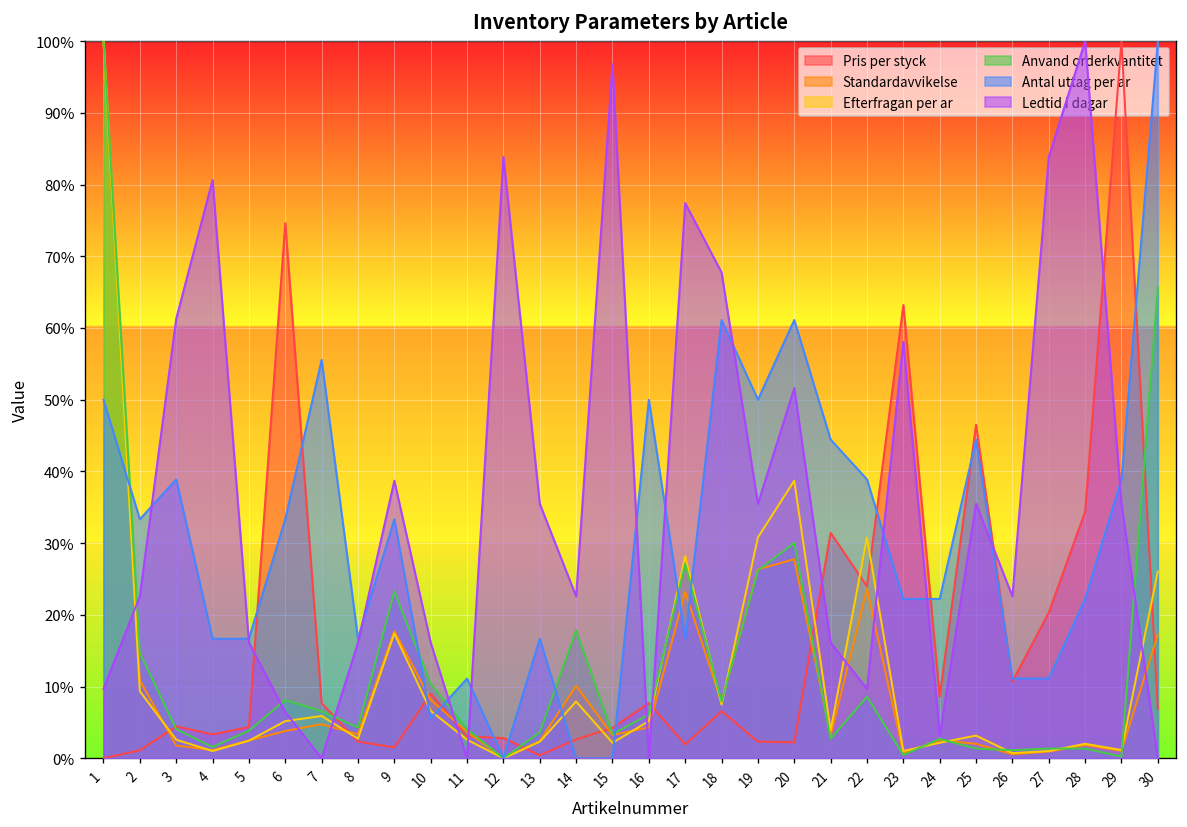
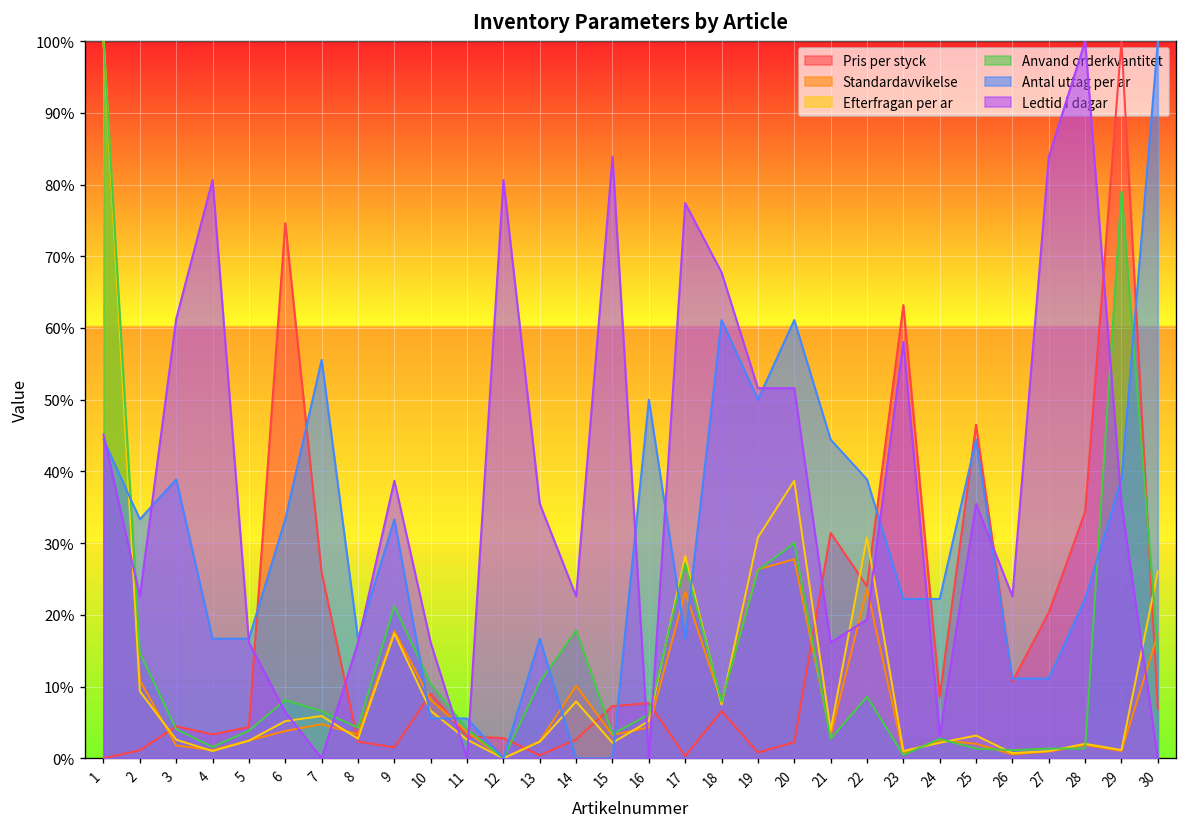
  {
    "Pris per styck": {
      "1": "0%",
      "2": "1%",
      "4": "3%",
      "5": "4%",
      "6": "75%",
-     "7": "8%",
+     "7": "26%",
      "9": "2%",
      "10": "9%",
      "11": "3%",
      "12": "3%",
      "13": "0%",
      "14": "3%",
-     "15": "4%",
+     "15": "7%",
      "16": "8%",
-     "17": "2%",
+     "17": "0%",
      "18": "7%",
-     "19": "2%",
+     "19": "1%",
      "20": "2%",
      "21": "31%",
      "23": "63%",
      "24": "9%",
      "25": "47%",
      "27": "20%",
      "28": "34%",
      "29": "100%",
      "30": "7%"
    },
    "Anvand orderkvantitet": {
      "2": "15%",
      "4": "2%",
      "5": "4%",
      "6": "8%",
      "7": "7%",
      "8": "4%",
-     "9": "23%",
+     "9": "21%",
      "10": "10%",
-     "13": "4%",
+     "13": "11%",
      "14": "18%",
      "16": "6%",
      "17": "27%",
      "20": "30%",
      "21": "3%",
      "22": "9%",
      "25": "1%",
      "28": "1%",
-     "29": "0%",
-     "30": "66%"
+     "29": "79%",
+     "30": "15%"
    },
    "Antal uttag per ar": {
-     "1": "50%",
+     "1": "44%",
      "2": "33%",
      "3": "39%",
      "4": "17%",
      "5": "17%",
      "6": "33%",
      "7": "56%",
      "8": "17%",
      "9": "33%",
      "10": "6%",
-     "11": "11%",
+     "11": "6%",
      "13": "17%",
      "14": "0%",
      "15": "0%",
      "16": "50%",
      "17": "17%",
      "18": "61%",
      "19": "50%",
      "20": "61%",
      "21": "44%",
      "22": "39%",
      "23": "22%",
      "24": "22%",
      "25": "44%",
      "27": "11%",
      "28": "22%",
      "29": "39%",
      "30": "100%"
    },
    "Ledtid i dagar": {
-     "1": "10%",
+     "1": "45%",
      "2": "23%",
      "3": "61%",
      "4": "81%",
      "5": "16%",
      "6": "6%",
      "7": "0%",
      "8": "16%",
      "9": "39%",
      "10": "16%",
      "11": "0%",
-     "12": "84%",
+     "12": "81%",
      "13": "35%",
      "14": "23%",
-     "15": "97%",
+     "15": "84%",
      "16": "0%",
      "17": "77%",
      "18": "68%",
-     "19": "35%",
+     "19": "52%",
      "20": "52%",
      "21": "16%",
-     "22": "10%",
+     "22": "19%",
      "23": "58%",
      "24": "3%",
      "25": "35%",
      "26": "23%",
      "27": "84%",
      "28": "100%",
      "29": "35%",
      "30": "0%"
    }
  }
